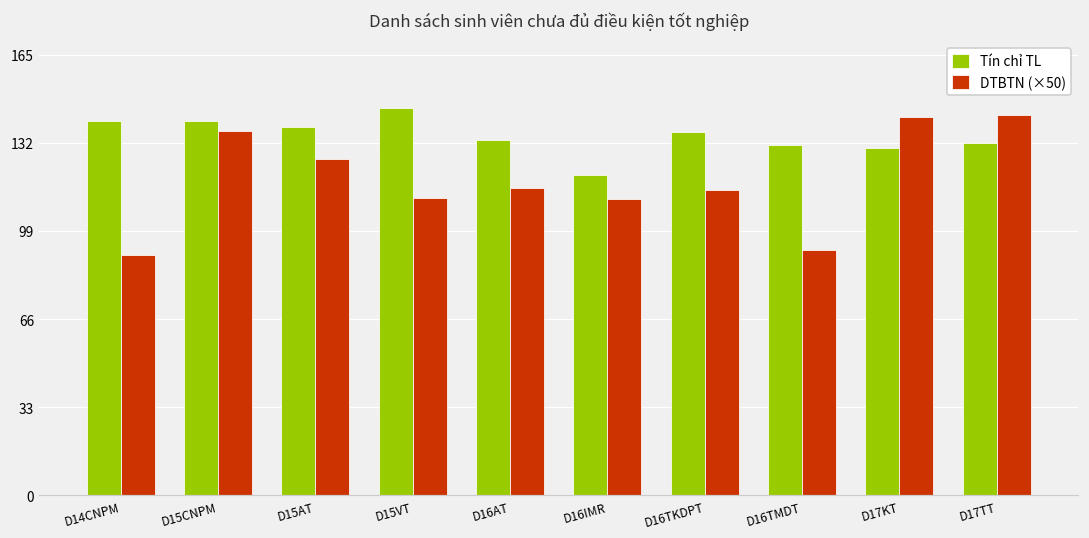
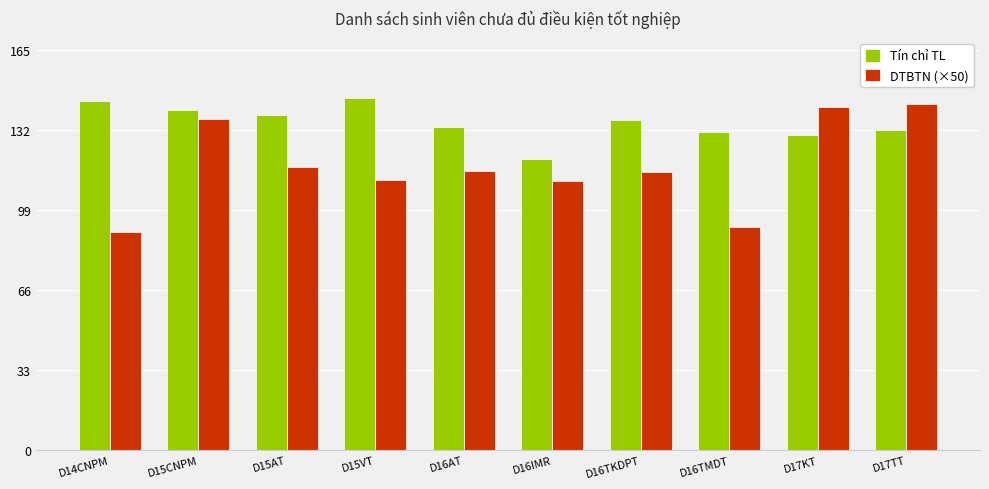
  {
    "Tín chỉ TL": {
-     "D14CNPM": 140,
+     "D14CNPM": 144,
      "D15CNPM": 140,
      "D15AT": 138,
      "D15VT": 145,
      "D16AT": 133,
      "D16IMR": 120,
      "D16TKDPT": 136,
      "D16TMDT": 131,
      "D17KT": 130,
      "D17TT": 132
    },
    "DTBTN (×50)": {
      "D14CNPM": 90,
      "D15CNPM": 137,
-     "D15AT": 126,
+     "D15AT": 117,
      "D15VT": 112,
      "D16AT": 115,
      "D16IMR": 111,
      "D16TKDPT": 115,
      "D16TMDT": 92,
      "D17KT": 142,
      "D17TT": 143
    }
  }
